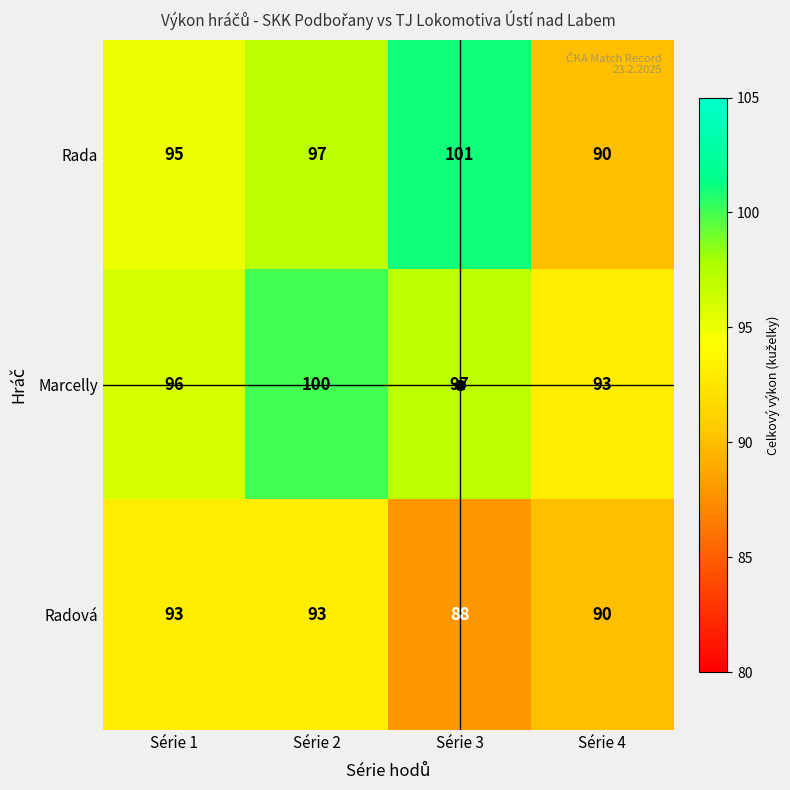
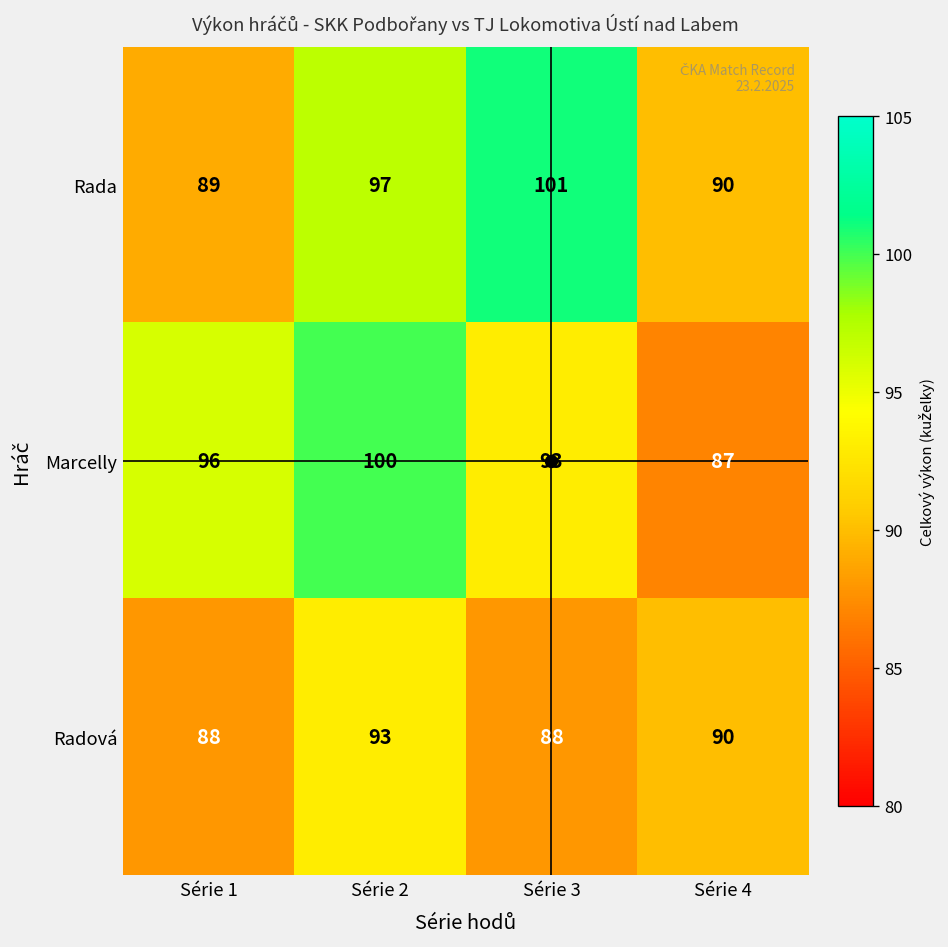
  {
    "Rada": {
-     "Série 1": 95,
+     "Série 1": 89,
      "Série 2": 97,
      "Série 3": 101
    },
    "Marcelly": {
      "Série 1": 96,
      "Série 2": 100,
-     "Série 3": 97,
-     "Série 4": 93
+     "Série 3": 93,
+     "Série 4": 87
    },
    "Radová": {
-     "Série 1": 93,
+     "Série 1": 88,
      "Série 2": 93,
      "Série 3": 88,
      "Série 4": 90
    }
  }
